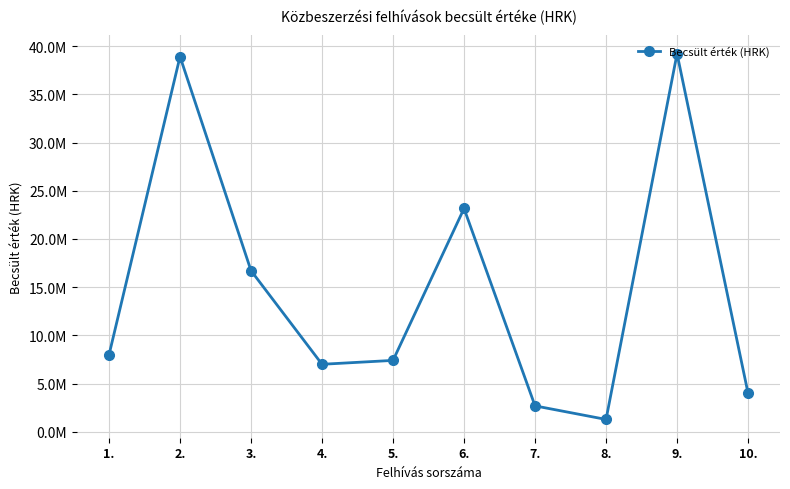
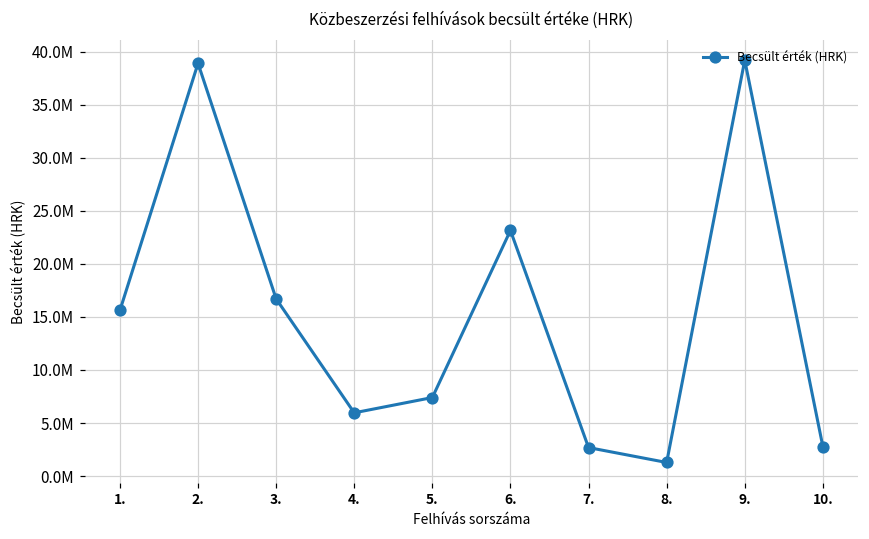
  {
-   "1.": 8000000,
+   "1.": 16000000,
    "2.": 39000000,
    "3.": 17000000,
-   "4.": 7000000,
+   "4.": 6000000,
    "5.": 7000000,
    "6.": 23000000,
    "7.": 3000000,
    "8.": 1000000,
    "9.": 39000000,
-   "10.": 4000000
+   "10.": 3000000
  }
